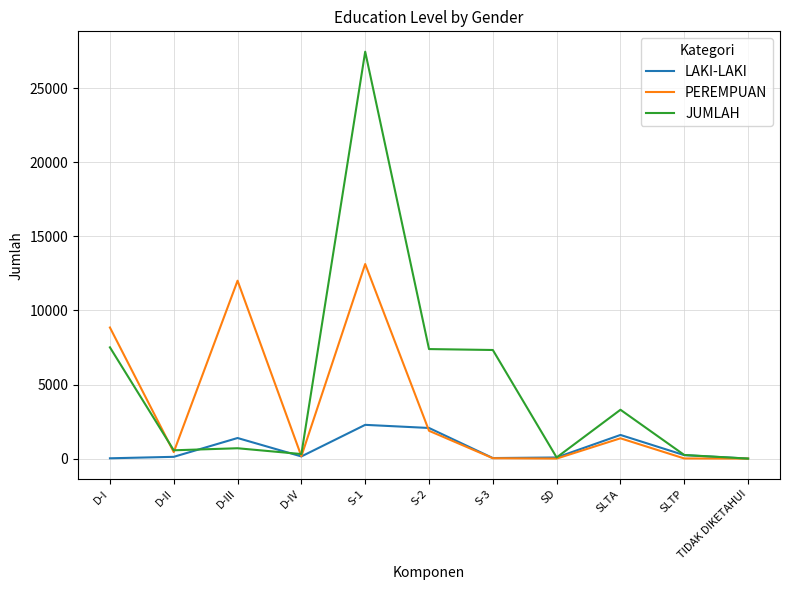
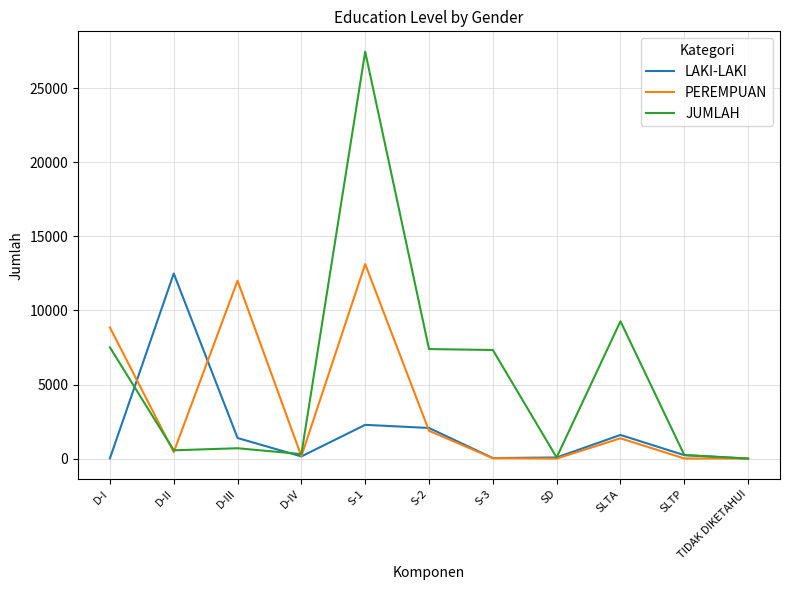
  {
    "LAKI-LAKI": {
      "D-I": 0,
-     "D-II": 100,
+     "D-II": 12500,
      "D-III": 1400,
      "S-1": 2300,
      "S-2": 2100,
      "SLTA": 1600
    },
    "PEREMPUAN": {
      "D-I": 8900,
      "D-III": 12000,
      "S-1": 13100,
      "S-2": 1900,
      "SLTA": 1400,
      "SLTP": 0
    },
    "JUMLAH": {
      "D-I": 7500,
      "D-III": 700,
      "S-1": 27500,
      "S-2": 7400,
      "S-3": 7300,
-     "SLTA": 3300
+     "SLTA": 9300
    }
  }
